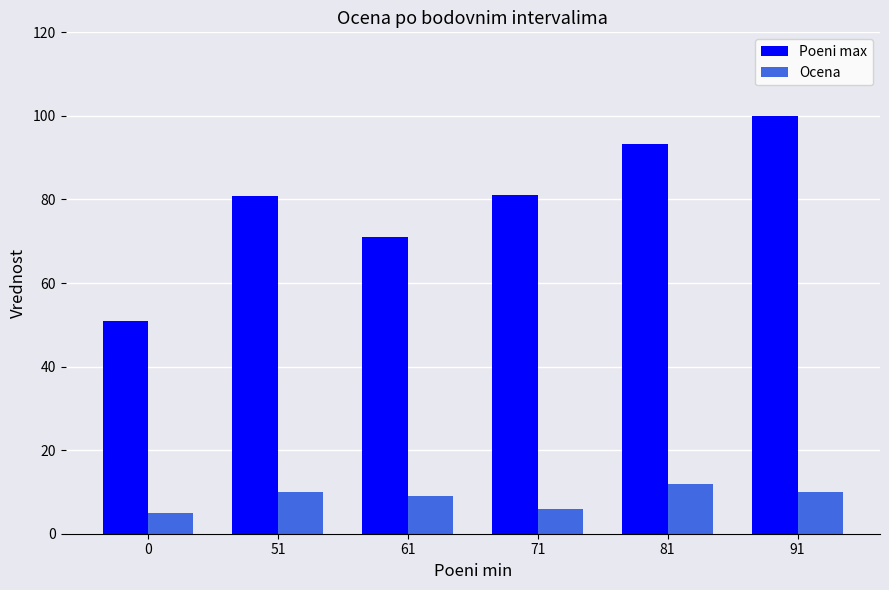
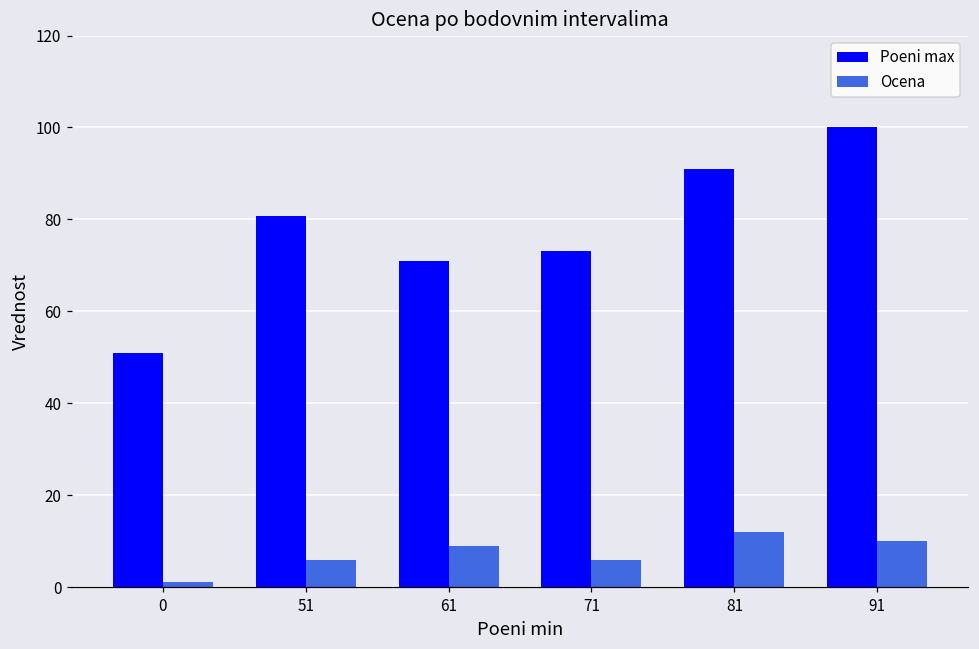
  {
    "Poeni max": {
      "0": 51,
      "51": 81,
      "61": 71,
-     "71": 81,
-     "81": 93,
+     "71": 73,
+     "81": 91,
      "91": 100
    },
    "Ocena": {
-     "0": 5,
-     "51": 10,
+     "0": 1,
+     "51": 6,
      "61": 9,
      "71": 6,
      "81": 12,
      "91": 10
    }
  }
